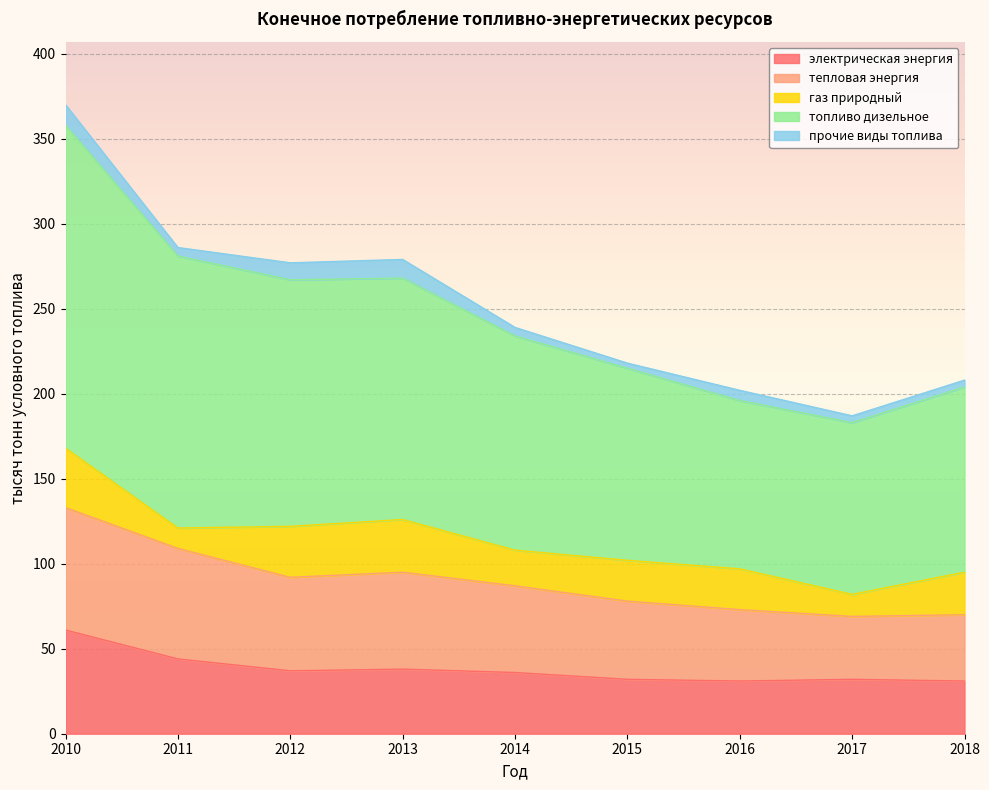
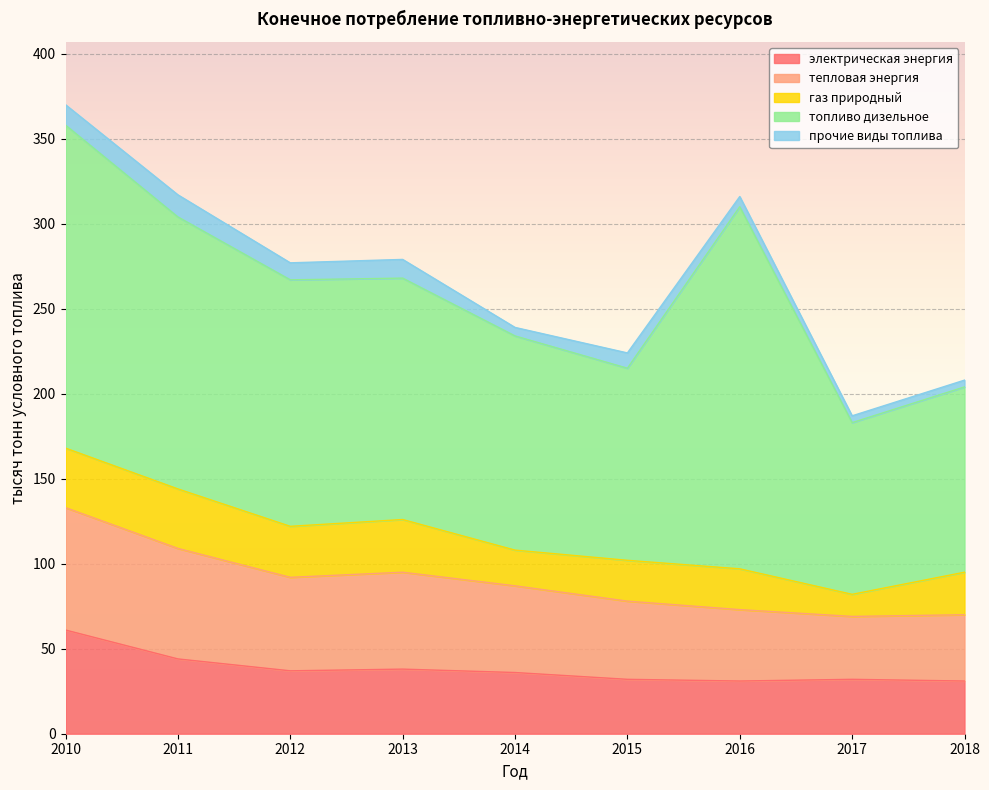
  {
    "газ природный": {
      "2010": 35,
-     "2011": 12,
+     "2011": 35,
      "2012": 30,
      "2013": 31,
      "2014": 21,
      "2015": 24,
      "2016": 24,
      "2017": 13,
      "2018": 25
    },
    "топливо дизельное": {
      "2010": 190,
      "2011": 160,
      "2012": 145,
      "2013": 142,
      "2014": 126,
      "2015": 113,
-     "2016": 99,
+     "2016": 213,
      "2017": 101,
      "2018": 109
    },
    "прочие виды топлива": {
      "2010": 12,
-     "2011": 5,
+     "2011": 13,
      "2012": 10,
      "2013": 11,
      "2014": 5,
-     "2015": 3,
+     "2015": 9,
      "2016": 6,
      "2017": 4,
      "2018": 4
    }
  }
